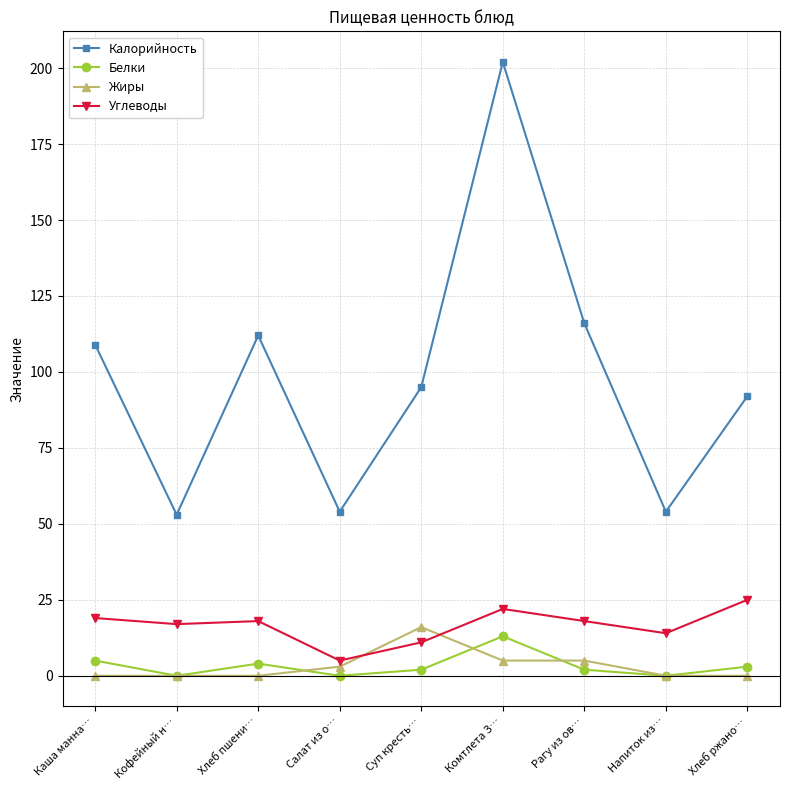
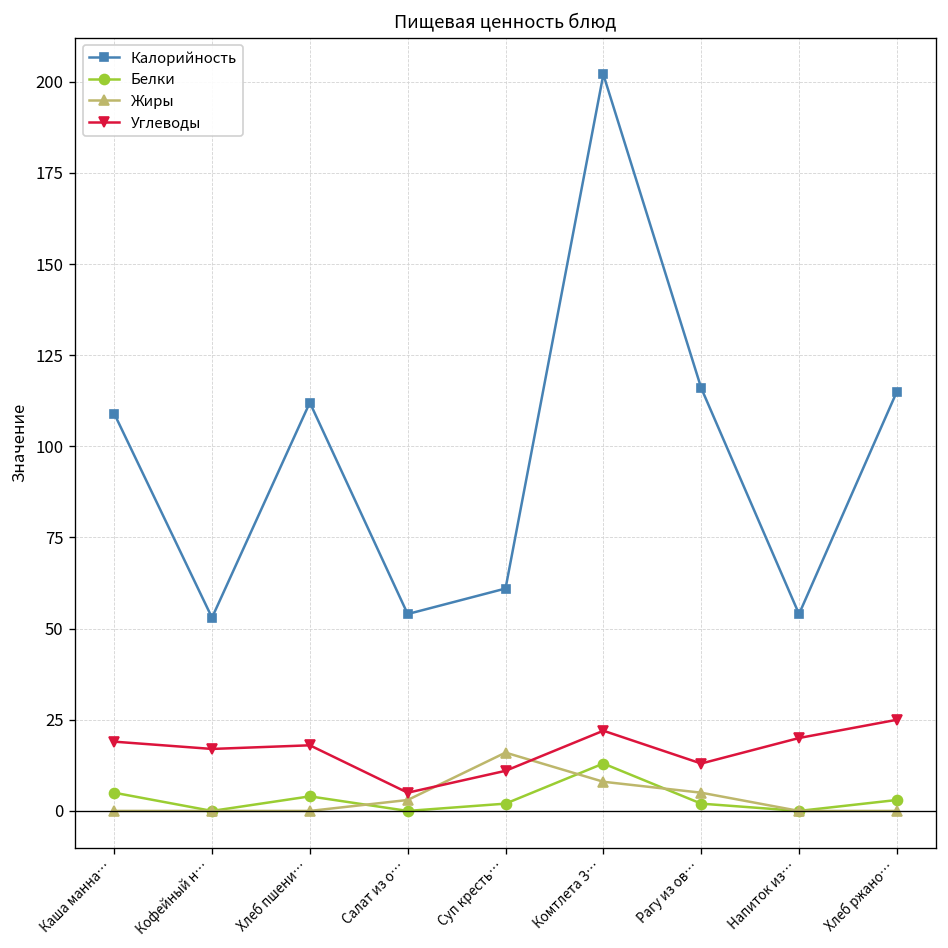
  {
    "Калорийность": {
      "Каша манна…": 109,
      "Кофейный н…": 53,
      "Хлеб пшени…": 112,
      "Салат из о…": 54,
-     "Суп кресть…": 95,
+     "Суп кресть…": 61,
      "Комтлета З…": 202,
      "Рагу из ов…": 116,
      "Напиток из…": 54,
-     "Хлеб ржано…": 92
+     "Хлеб ржано…": 115
    },
    "Белки": {
      "Каша манна…": 5,
      "Хлеб пшени…": 4,
      "Салат из о…": 0,
      "Суп кресть…": 2,
      "Комтлета З…": 13,
      "Рагу из ов…": 2,
      "Хлеб ржано…": 3
    },
    "Жиры": {
      "Каша манна…": 0,
      "Хлеб пшени…": 0,
      "Салат из о…": 3,
      "Суп кресть…": 16,
-     "Комтлета З…": 5,
+     "Комтлета З…": 8,
      "Рагу из ов…": 5,
      "Хлеб ржано…": 0
    },
    "Углеводы": {
      "Каша манна…": 19,
      "Кофейный н…": 17,
      "Хлеб пшени…": 18,
      "Салат из о…": 5,
      "Суп кресть…": 11,
      "Комтлета З…": 22,
-     "Рагу из ов…": 18,
-     "Напиток из…": 14,
+     "Рагу из ов…": 13,
+     "Напиток из…": 20,
      "Хлеб ржано…": 25
    }
  }
